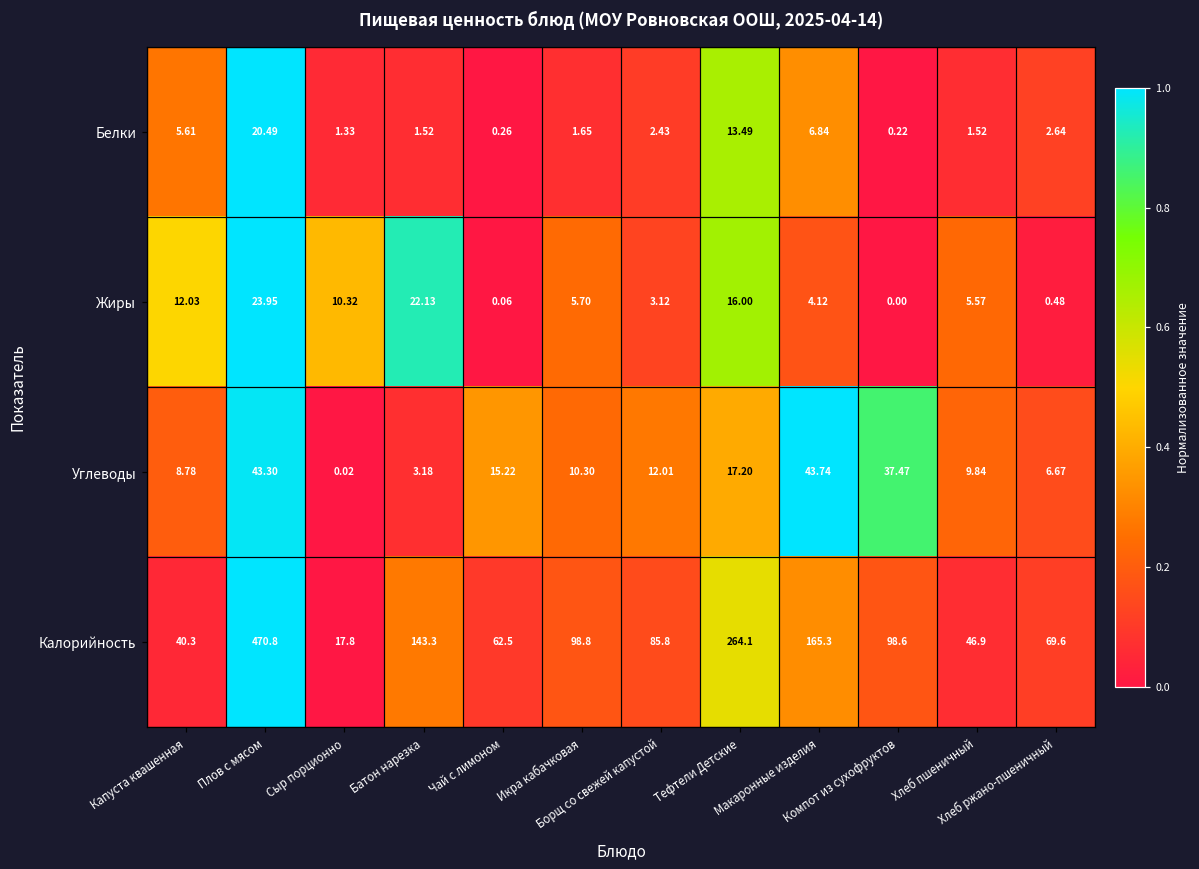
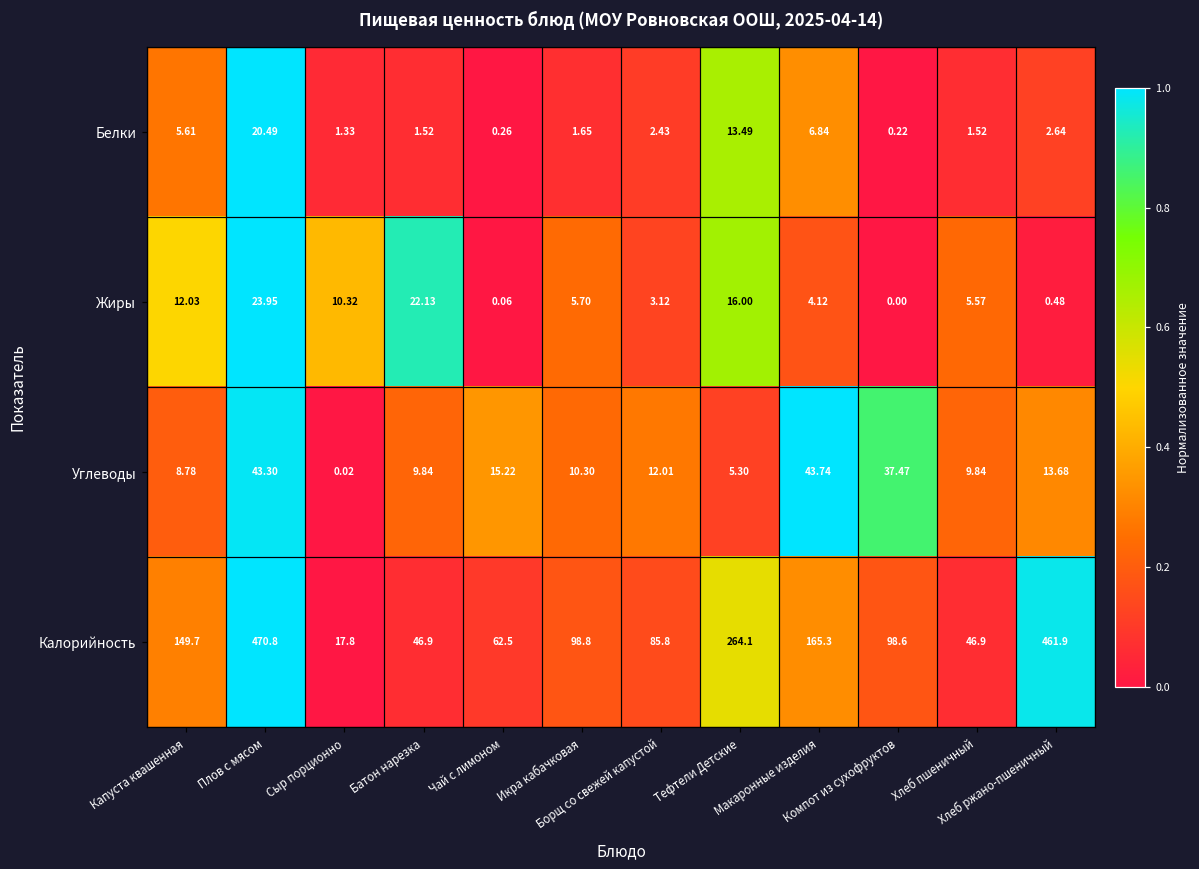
  {
    "Белки": {
      "Капуста квашенная": 5.61,
      "Плов с мясом": 20.49,
      "Сыр порционно": 1.33,
      "Батон нарезка": 1.52,
      "Чай с лимоном": 0.26,
      "Икра кабачковая": 1.65,
      "Борщ со свежей капустой": 2.43,
      "Тефтели Детские": 13.49,
      "Макаронные изделия": 6.84,
      "Компот из сухофруктов": 0.22,
      "Хлеб пшеничный": 1.52,
      "Хлеб ржано-пшеничный": 2.64
    },
    "Жиры": {
      "Капуста квашенная": 12.03,
      "Плов с мясом": 23.95,
      "Сыр порционно": 10.32,
      "Батон нарезка": 22.13,
      "Чай с лимоном": 0.06,
      "Икра кабачковая": 5.70,
      "Борщ со свежей капустой": 3.12,
      "Тефтели Детские": 16.00,
      "Макаронные изделия": 4.12,
      "Компот из сухофруктов": 0.00,
      "Хлеб пшеничный": 5.57,
      "Хлеб ржано-пшеничный": 0.48
    },
    "Углеводы": {
      "Капуста квашенная": 8.78,
      "Плов с мясом": 43.30,
      "Сыр порционно": 0.02,
-     "Батон нарезка": 3.18,
+     "Батон нарезка": 9.84,
      "Чай с лимоном": 15.22,
      "Икра кабачковая": 10.30,
      "Борщ со свежей капустой": 12.01,
-     "Тефтели Детские": 17.20,
+     "Тефтели Детские": 5.30,
      "Макаронные изделия": 43.74,
      "Компот из сухофруктов": 37.47,
      "Хлеб пшеничный": 9.84,
-     "Хлеб ржано-пшеничный": 6.67
+     "Хлеб ржано-пшеничный": 13.68
    },
    "Калорийность": {
-     "Капуста квашенная": 40.3,
+     "Капуста квашенная": 149.7,
      "Плов с мясом": 470.8,
      "Сыр порционно": 17.8,
-     "Батон нарезка": 143.3,
+     "Батон нарезка": 46.9,
      "Чай с лимоном": 62.5,
      "Икра кабачковая": 98.8,
      "Борщ со свежей капустой": 85.8,
      "Тефтели Детские": 264.1,
      "Макаронные изделия": 165.3,
      "Компот из сухофруктов": 98.6,
      "Хлеб пшеничный": 46.9,
-     "Хлеб ржано-пшеничный": 69.6
+     "Хлеб ржано-пшеничный": 461.9
    }
  }
